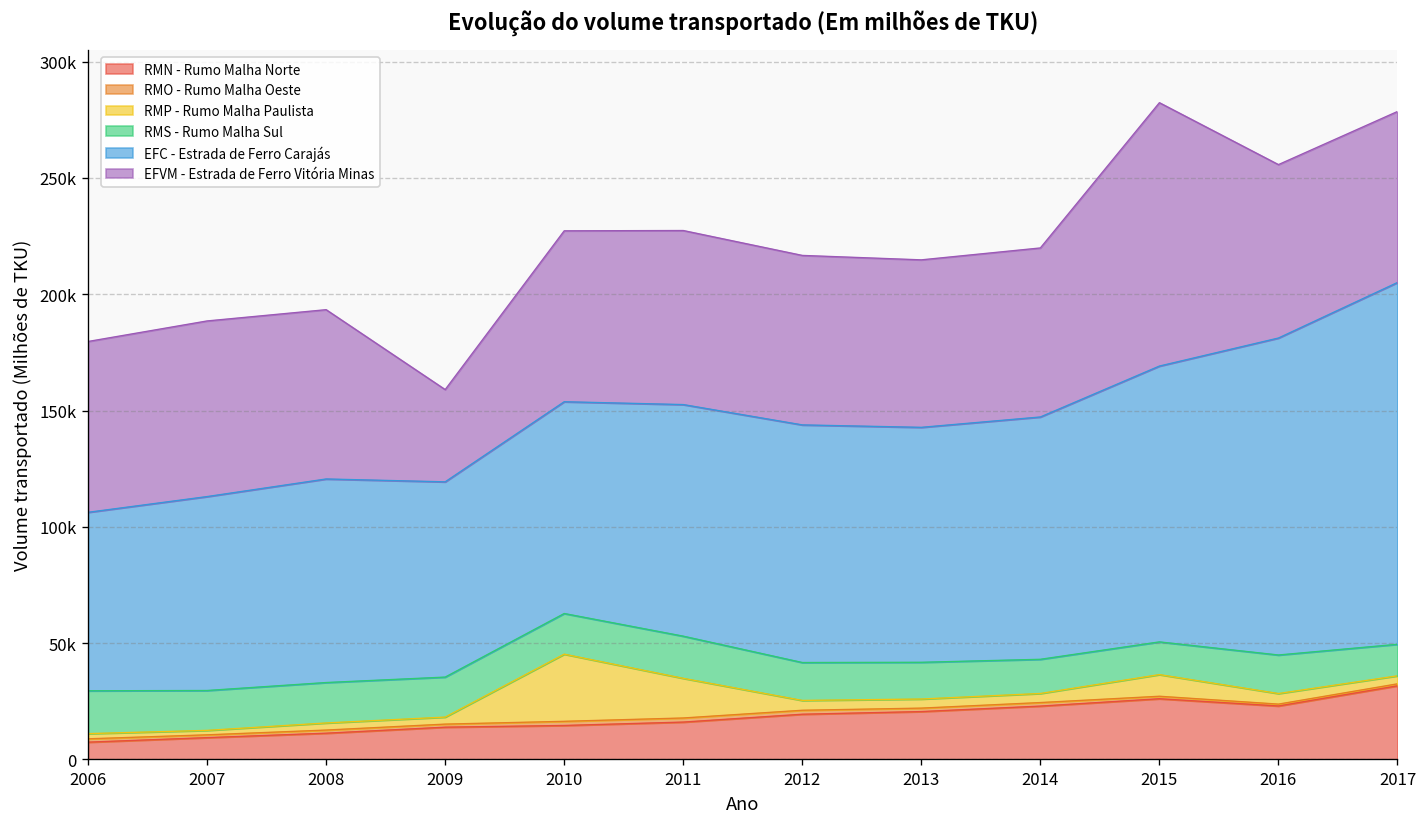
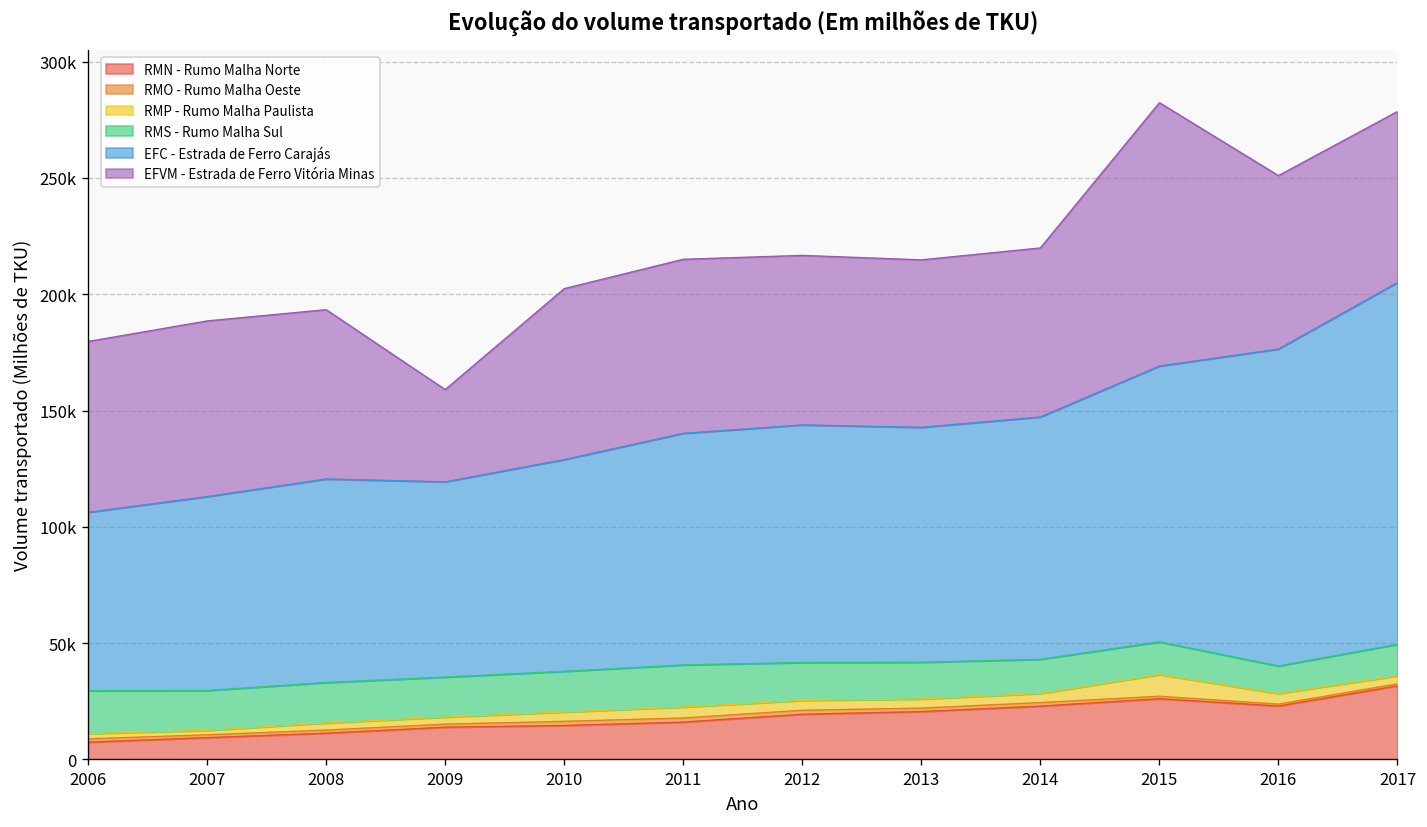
  {
    "RMP - Rumo Malha Paulista": {
      "2006": 2000,
      "2007": 2000,
      "2008": 3000,
      "2009": 3000,
-     "2010": 29000,
-     "2011": 17000,
+     "2010": 4000,
+     "2011": 5000,
      "2012": 4000,
      "2013": 4000,
      "2014": 4000,
      "2015": 9000,
      "2016": 5000,
      "2017": 3000
    },
    "RMS - Rumo Malha Sul": {
      "2006": 18000,
      "2007": 17000,
      "2008": 17000,
      "2009": 17000,
      "2010": 17000,
      "2011": 18000,
      "2012": 16000,
      "2013": 16000,
      "2014": 15000,
      "2015": 14000,
-     "2016": 17000,
+     "2016": 12000,
      "2017": 14000
    },
    "EFC - Estrada de Ferro Carajás": {
      "2006": 77000,
      "2007": 83000,
      "2008": 88000,
      "2009": 84000,
      "2010": 91000,
      "2011": 100000,
      "2012": 102000,
      "2013": 101000,
      "2014": 104000,
      "2015": 119000,
      "2016": 136000,
      "2017": 156000
    },
    "EFVM - Estrada de Ferro Vitória Minas": {
      "2006": 73000,
      "2007": 76000,
      "2008": 73000,
      "2009": 40000,
      "2010": 73000,
      "2011": 75000,
      "2012": 73000,
      "2013": 72000,
      "2014": 73000,
      "2015": 113000,
      "2016": 75000,
      "2017": 74000
    }
  }
